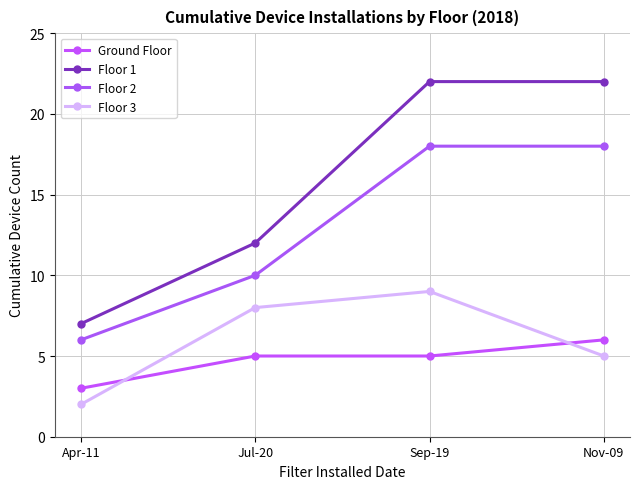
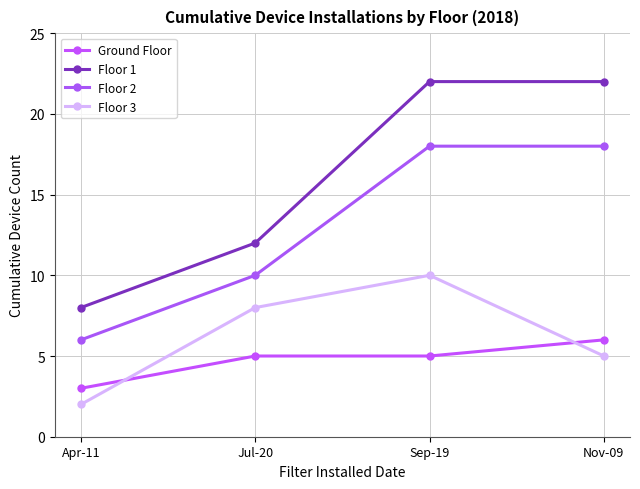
  {
    "Floor 1": {
-     "Apr-11": 7,
+     "Apr-11": 8,
      "Jul-20": 12,
      "Sep-19": 22,
      "Nov-09": 22
    },
    "Floor 3": {
      "Apr-11": 2,
      "Jul-20": 8,
-     "Sep-19": 9,
+     "Sep-19": 10,
      "Nov-09": 5
    }
  }
